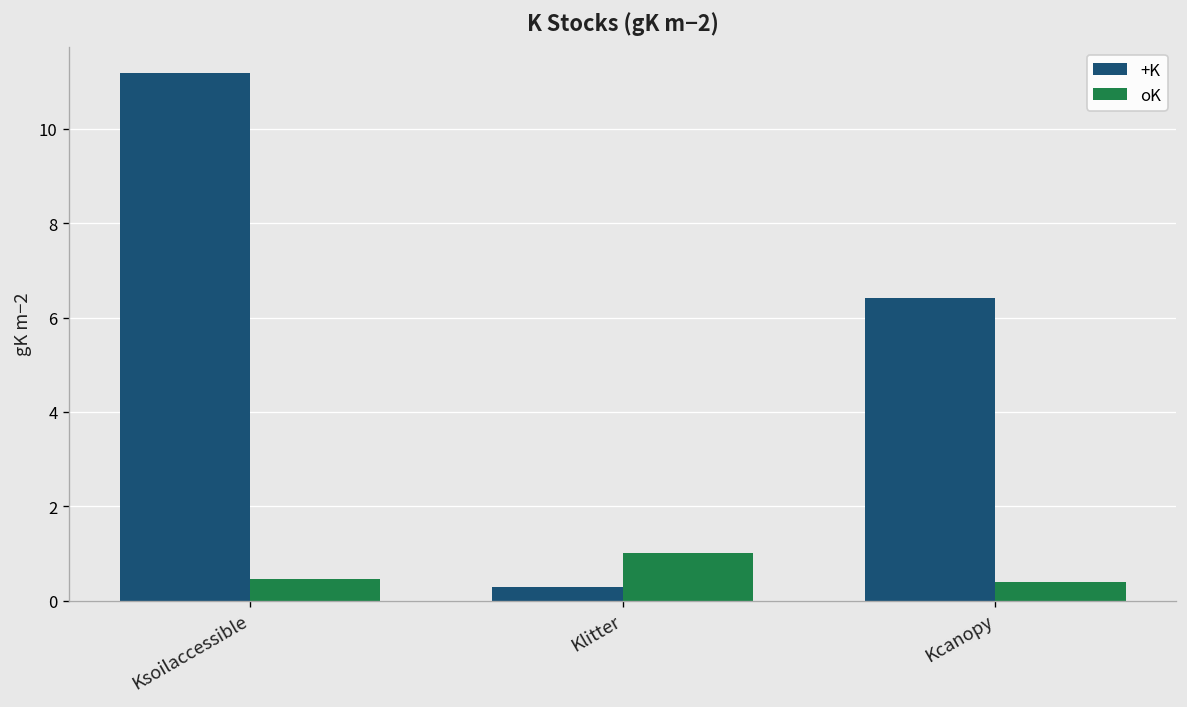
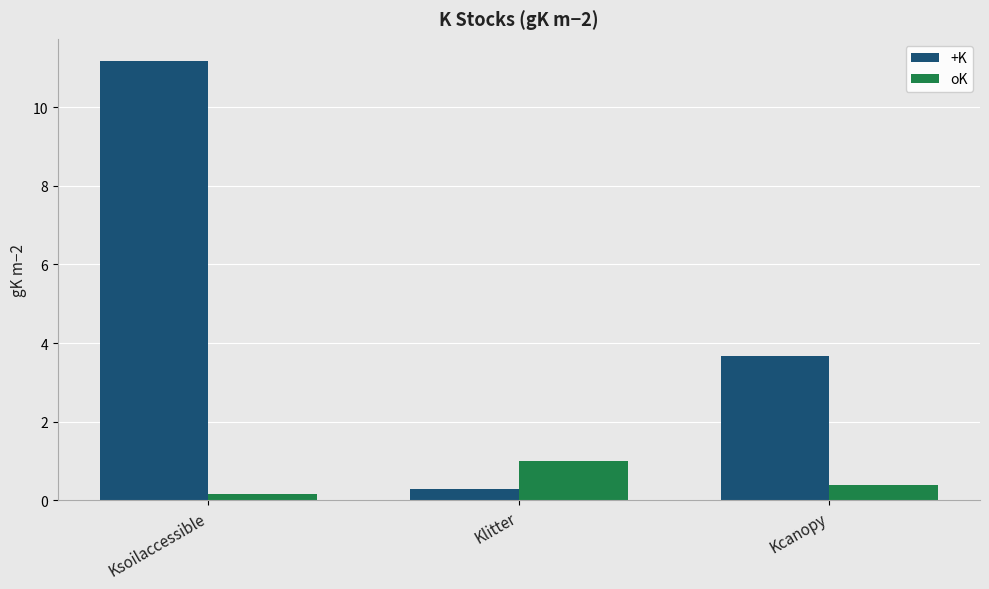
  {
    "+K": {
      "Ksoilaccessible": 11.2,
      "Klitter": 0.3,
-     "Kcanopy": 6.4
+     "Kcanopy": 3.7
    },
    "oK": {
-     "Ksoilaccessible": 0.5,
+     "Ksoilaccessible": 0.2,
      "Klitter": 1.0,
      "Kcanopy": 0.4
    }
  }
